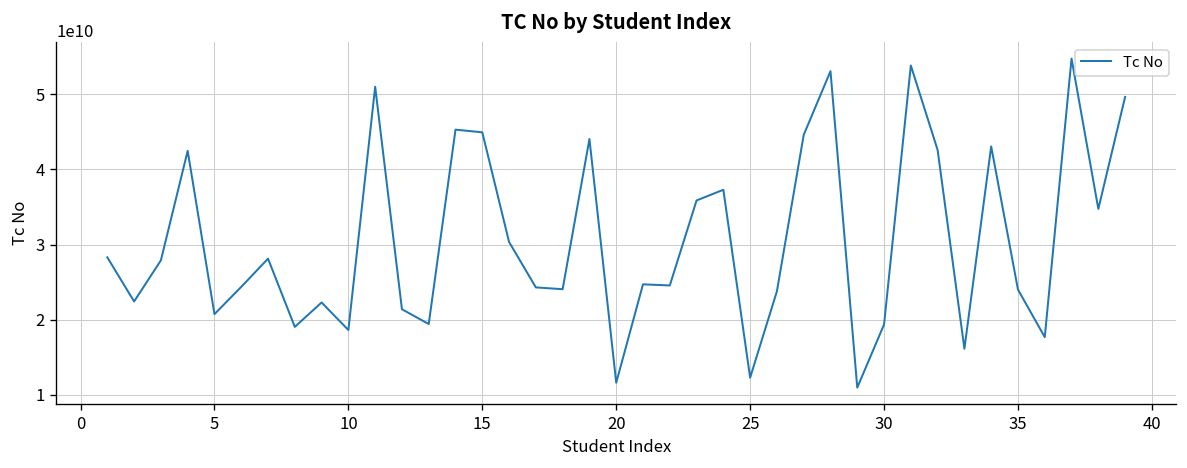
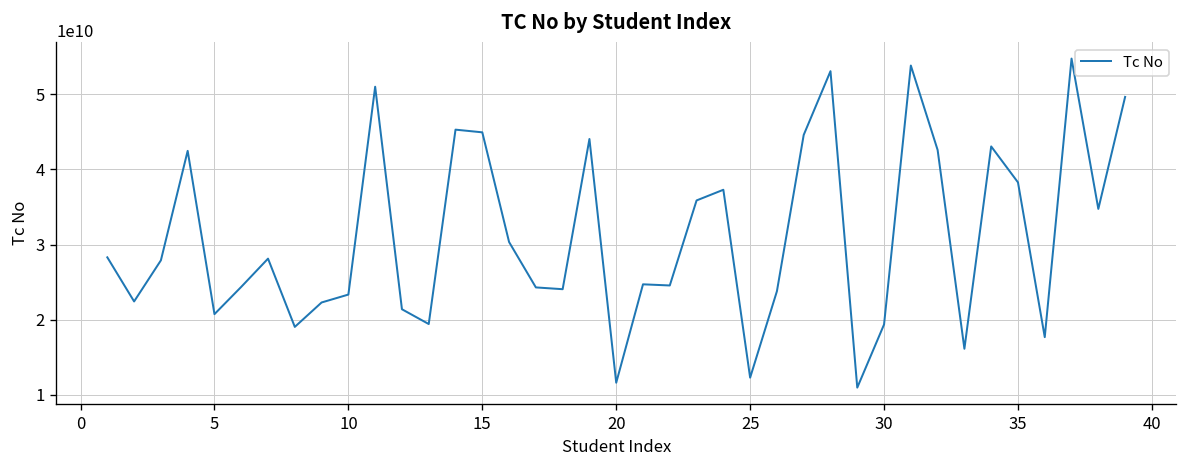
  {
    "5": 21000000000,
-   "10": 19000000000,
+   "10": 23000000000,
    "15": 45000000000,
    "20": 12000000000,
    "25": 12000000000,
    "30": 19000000000,
-   "35": 24000000000
+   "35": 38000000000
  }
